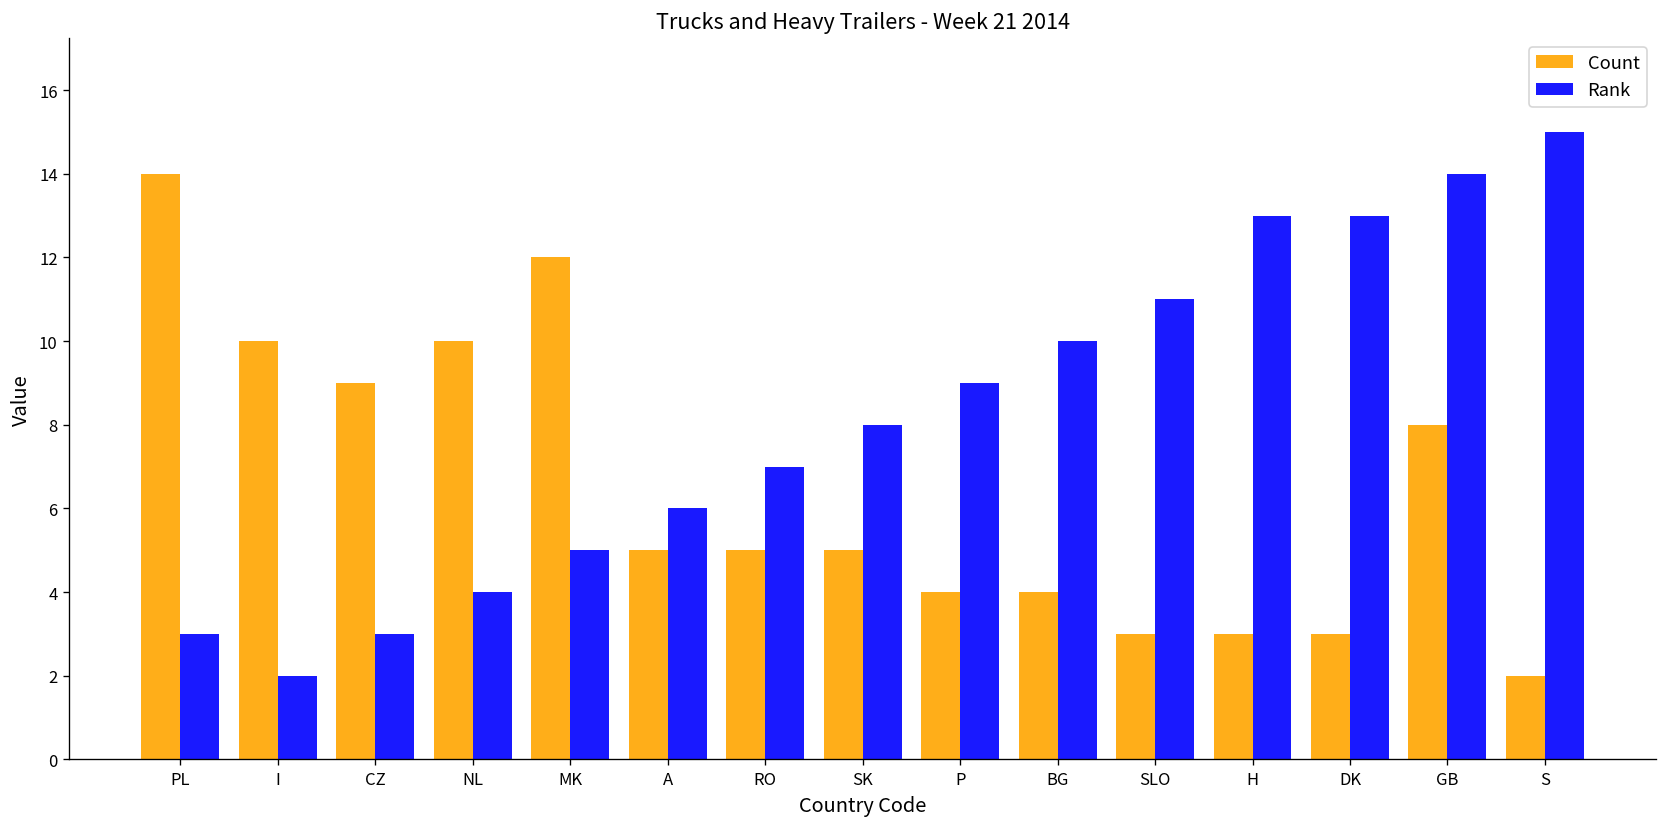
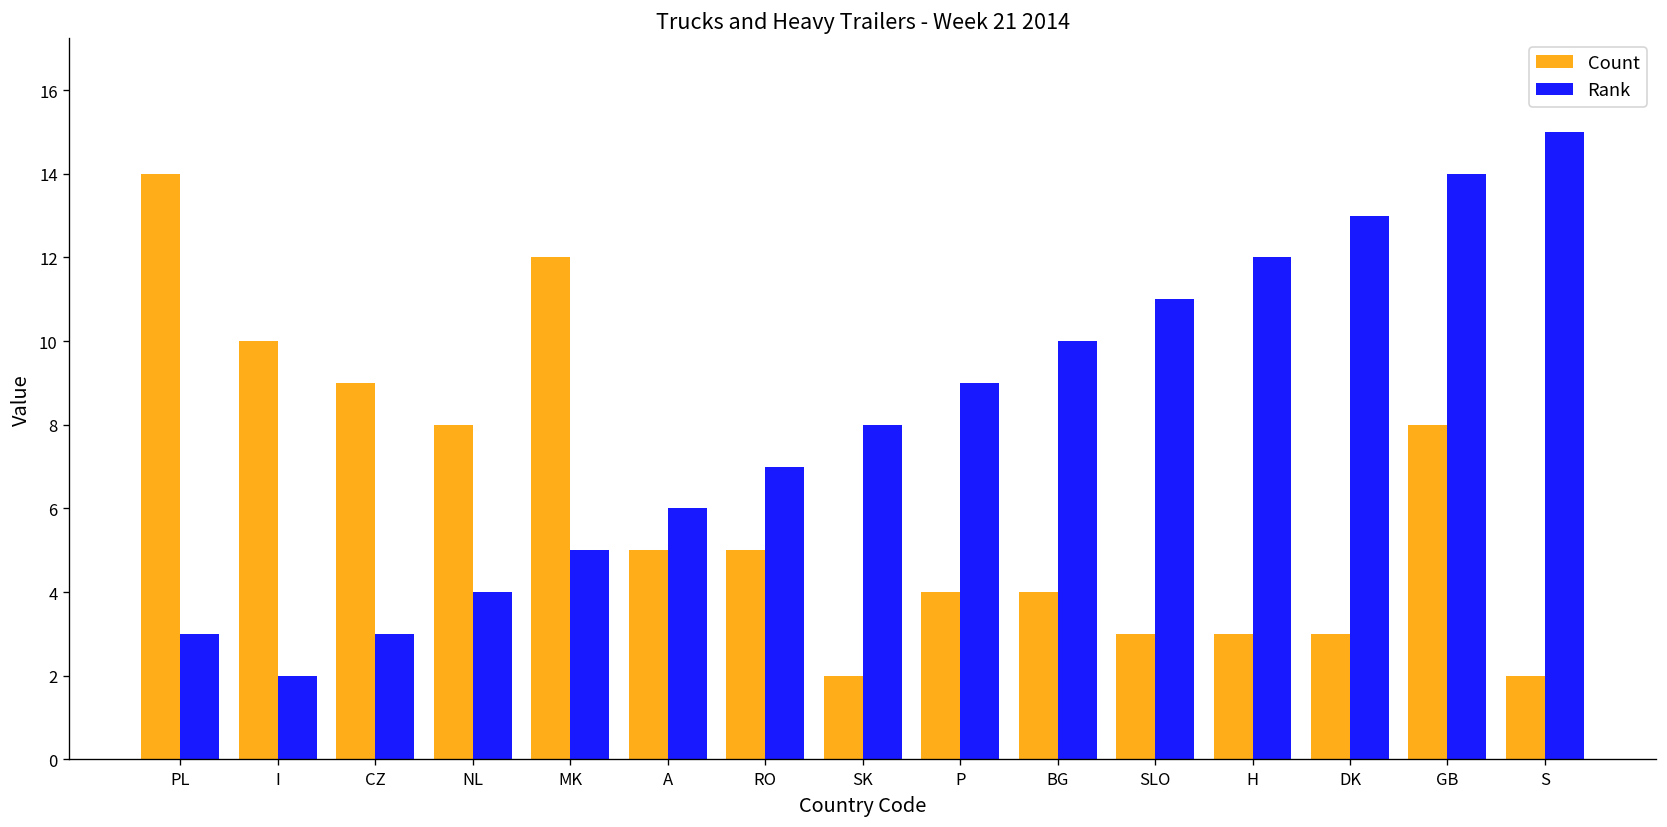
  {
    "Count": {
      "PL": 14,
      "I": 10,
      "CZ": 9,
-     "NL": 10,
+     "NL": 8,
      "MK": 12,
      "A": 5,
      "RO": 5,
-     "SK": 5,
+     "SK": 2,
      "P": 4,
      "BG": 4,
      "SLO": 3,
      "H": 3,
      "DK": 3,
      "GB": 8,
      "S": 2
    },
    "Rank": {
      "PL": 3,
      "I": 2,
      "CZ": 3,
      "NL": 4,
      "MK": 5,
      "A": 6,
      "RO": 7,
      "SK": 8,
      "P": 9,
      "BG": 10,
      "SLO": 11,
-     "H": 13,
+     "H": 12,
      "DK": 13,
      "GB": 14,
      "S": 15
    }
  }
